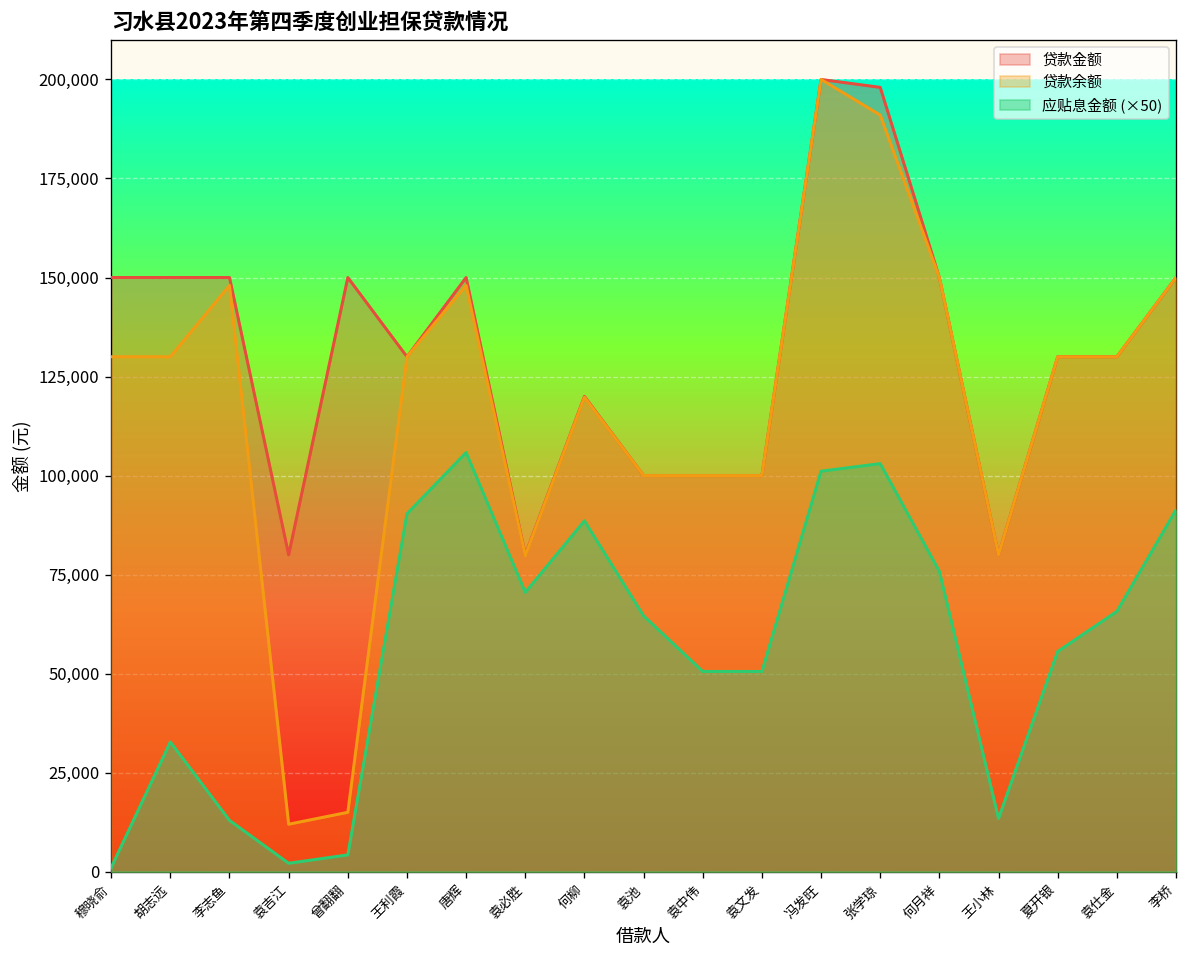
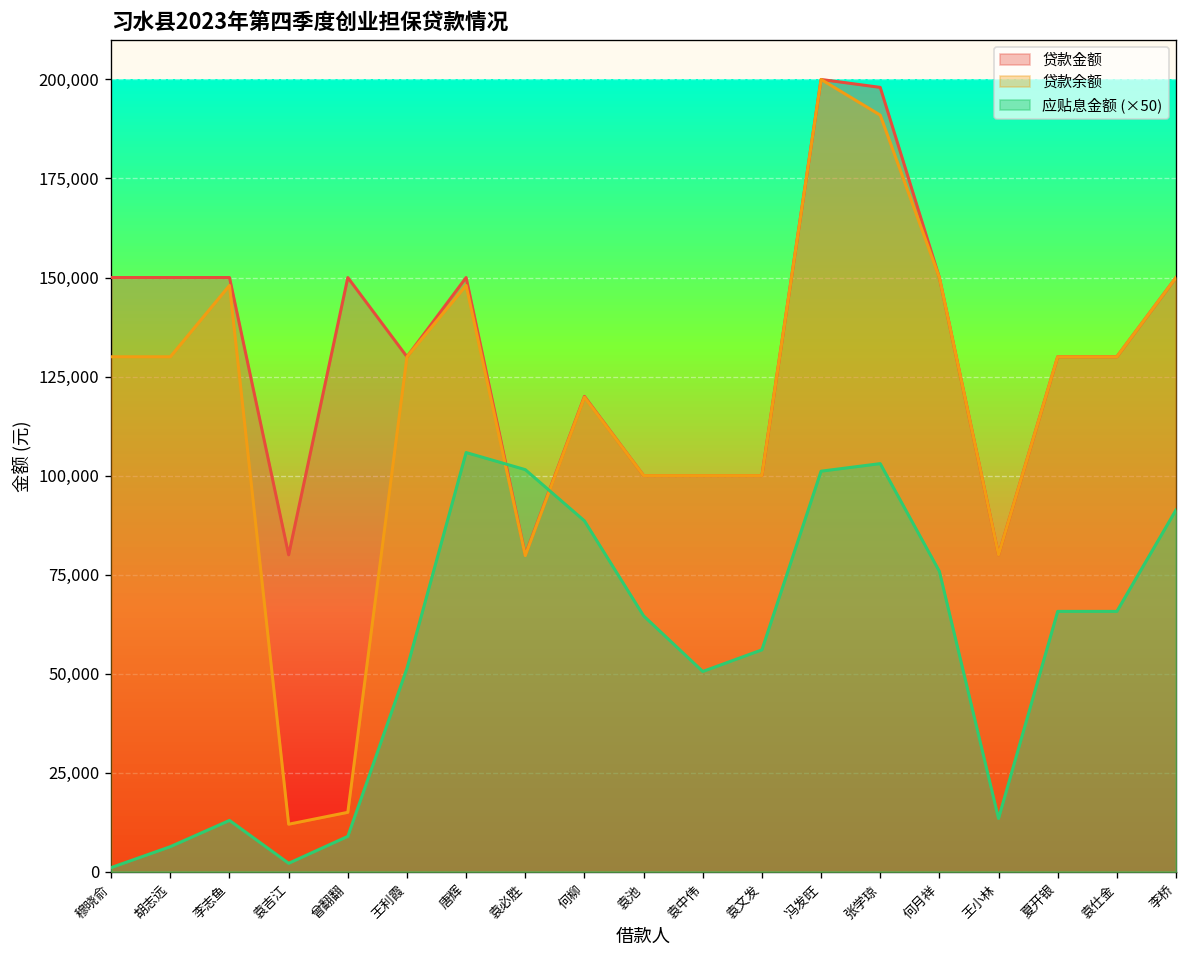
  {
    "应贴息金额 (×50)": {
      "穆晓俞": "1,000",
-     "胡志远": "33,000",
+     "胡志远": "6,000",
      "李志鱼": "13,000",
      "袁吉江": "2,000",
-     "曾翻翻": "4,000",
-     "王利霞": "90,000",
+     "曾翻翻": "9,000",
+     "王利霞": "51,000",
      "唐辉": "106,000",
-     "袁必胜": "71,000",
+     "袁必胜": "102,000",
      "何柳": "89,000",
      "袁池": "65,000",
      "袁中伟": "51,000",
-     "袁文发": "51,000",
+     "袁文发": "56,000",
      "冯发旺": "101,000",
      "张学琼": "103,000",
      "何月祥": "76,000",
      "王小林": "13,000",
-     "夏开银": "56,000",
+     "夏开银": "66,000",
      "袁仕金": "66,000",
      "李桥": "91,000"
    }
  }
